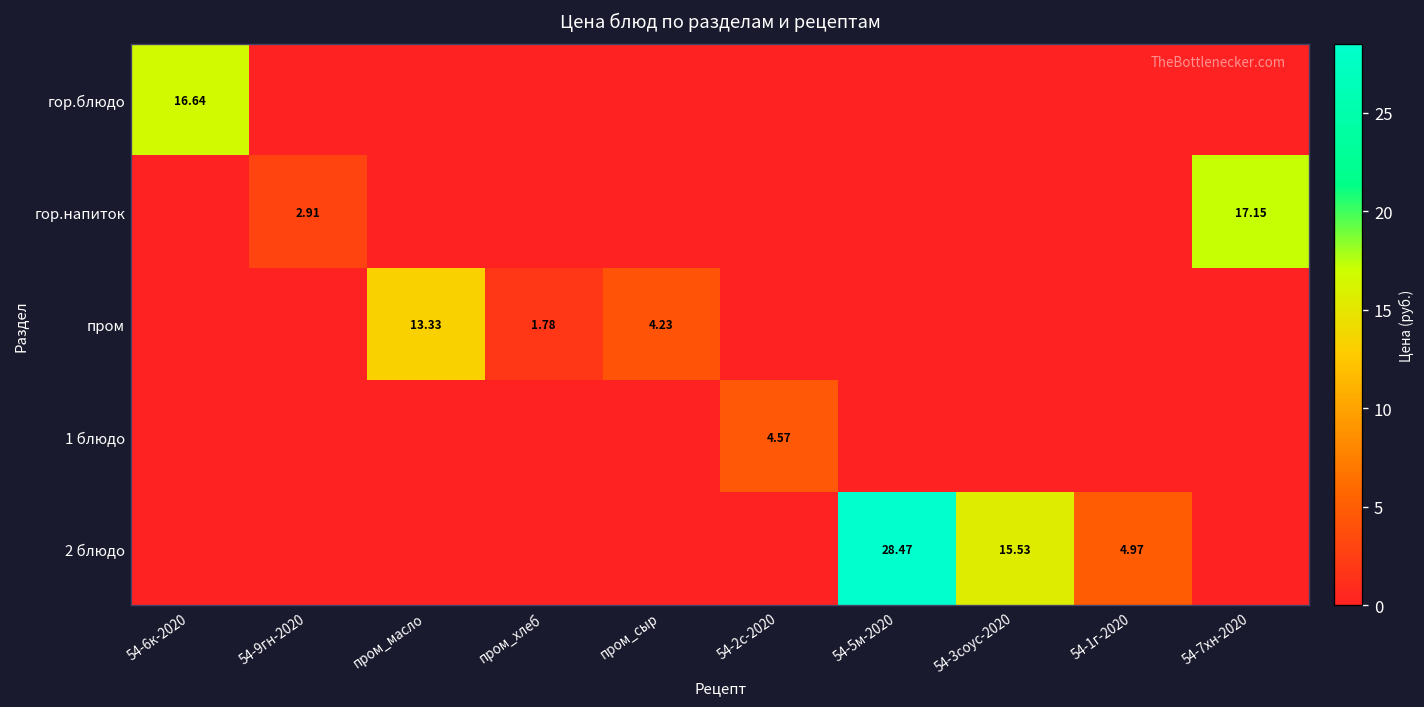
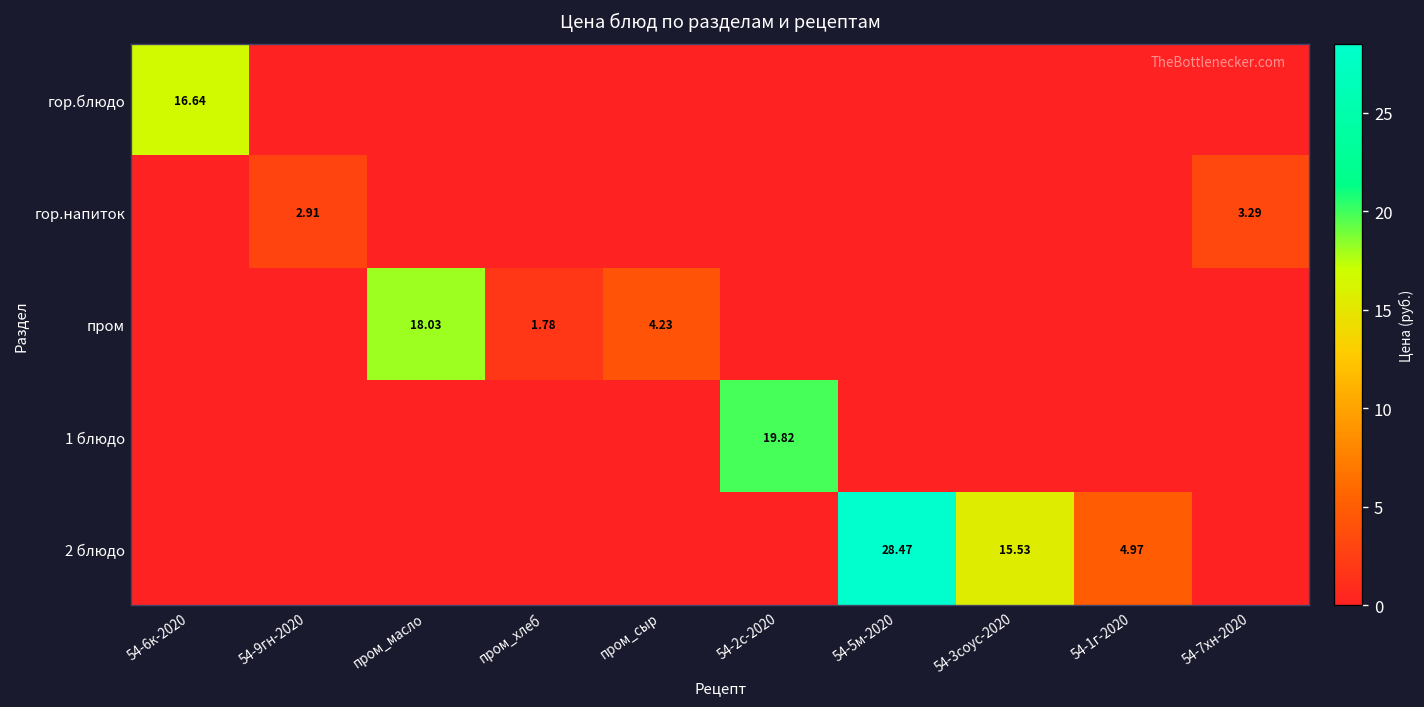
  {
    "гор.блюдо": {
      "54-6к-2020": 16.64
    },
    "гор.напиток": {
      "54-9гн-2020": 2.91,
-     "54-7хн-2020": 17.15
+     "54-7хн-2020": 3.29
    },
    "пром": {
-     "пром_масло": 13.33,
+     "пром_масло": 18.03,
      "пром_хлеб": 1.78,
      "пром_сыр": 4.23
    },
    "1 блюдо": {
-     "54-2с-2020": 4.57
+     "54-2с-2020": 19.82
    },
    "2 блюдо": {
      "54-5м-2020": 28.47,
      "54-3соус-2020": 15.53,
      "54-1г-2020": 4.97
    }
  }
